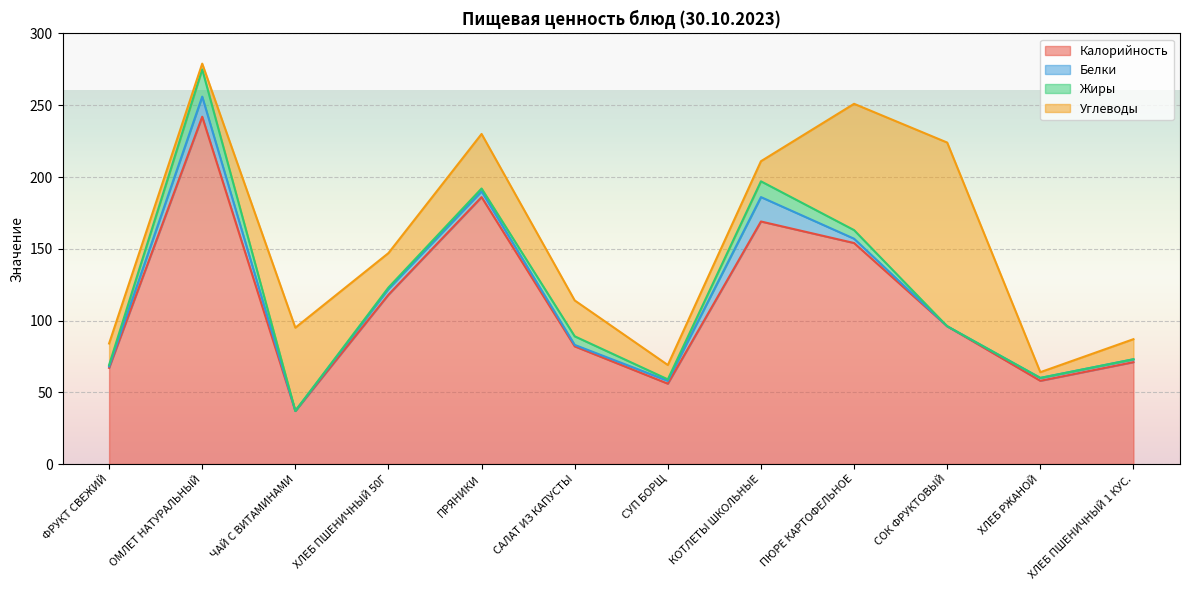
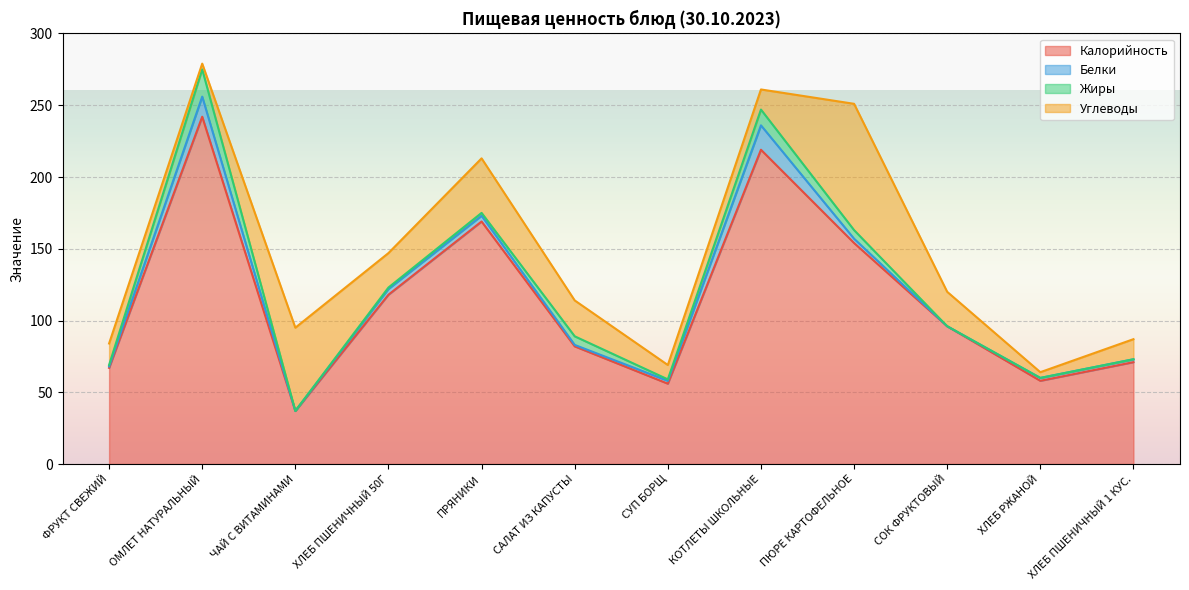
  {
    "Калорийность": {
      "ОМЛЕТ НАТУРАЛЬНЫЙ": 242,
      "ХЛЕБ ПШЕНИЧНЫЙ 50Г": 118,
-     "ПРЯНИКИ": 186,
+     "ПРЯНИКИ": 169,
      "СУП БОРЩ": 56,
-     "КОТЛЕТЫ ШКОЛЬНЫЕ": 169,
+     "КОТЛЕТЫ ШКОЛЬНЫЕ": 219,
      "ПЮРЕ КАРТОФЕЛЬНОЕ": 154,
      "ХЛЕБ РЖАНОЙ": 58,
      "ХЛЕБ ПШЕНИЧНЫЙ 1 КУС.": 71
    },
    "Белки": {
      "ОМЛЕТ НАТУРАЛЬНЫЙ": 14,
      "ПРЯНИКИ": 4,
      "КОТЛЕТЫ ШКОЛЬНЫЕ": 17,
      "ПЮРЕ КАРТОФЕЛЬНОЕ": 3
    },
    "Жиры": {
      "ОМЛЕТ НАТУРАЛЬНЫЙ": 19,
      "ПРЯНИКИ": 2,
      "САЛАТ ИЗ КАПУСТЫ": 6,
      "КОТЛЕТЫ ШКОЛЬНЫЕ": 11,
      "ПЮРЕ КАРТОФЕЛЬНОЕ": 6
    },
    "Углеводы": {
      "ФРУКТ СВЕЖИЙ": 15,
      "ОМЛЕТ НАТУРАЛЬНЫЙ": 4,
      "ЧАЙ С ВИТАМИНАМИ": 58,
      "ХЛЕБ ПШЕНИЧНЫЙ 50Г": 24,
      "ПРЯНИКИ": 38,
      "САЛАТ ИЗ КАПУСТЫ": 25,
      "СУП БОРЩ": 10,
      "КОТЛЕТЫ ШКОЛЬНЫЕ": 14,
      "ПЮРЕ КАРТОФЕЛЬНОЕ": 88,
-     "СОК ФРУКТОВЫЙ": 128,
+     "СОК ФРУКТОВЫЙ": 24,
      "ХЛЕБ РЖАНОЙ": 4,
      "ХЛЕБ ПШЕНИЧНЫЙ 1 КУС.": 14
    }
  }
